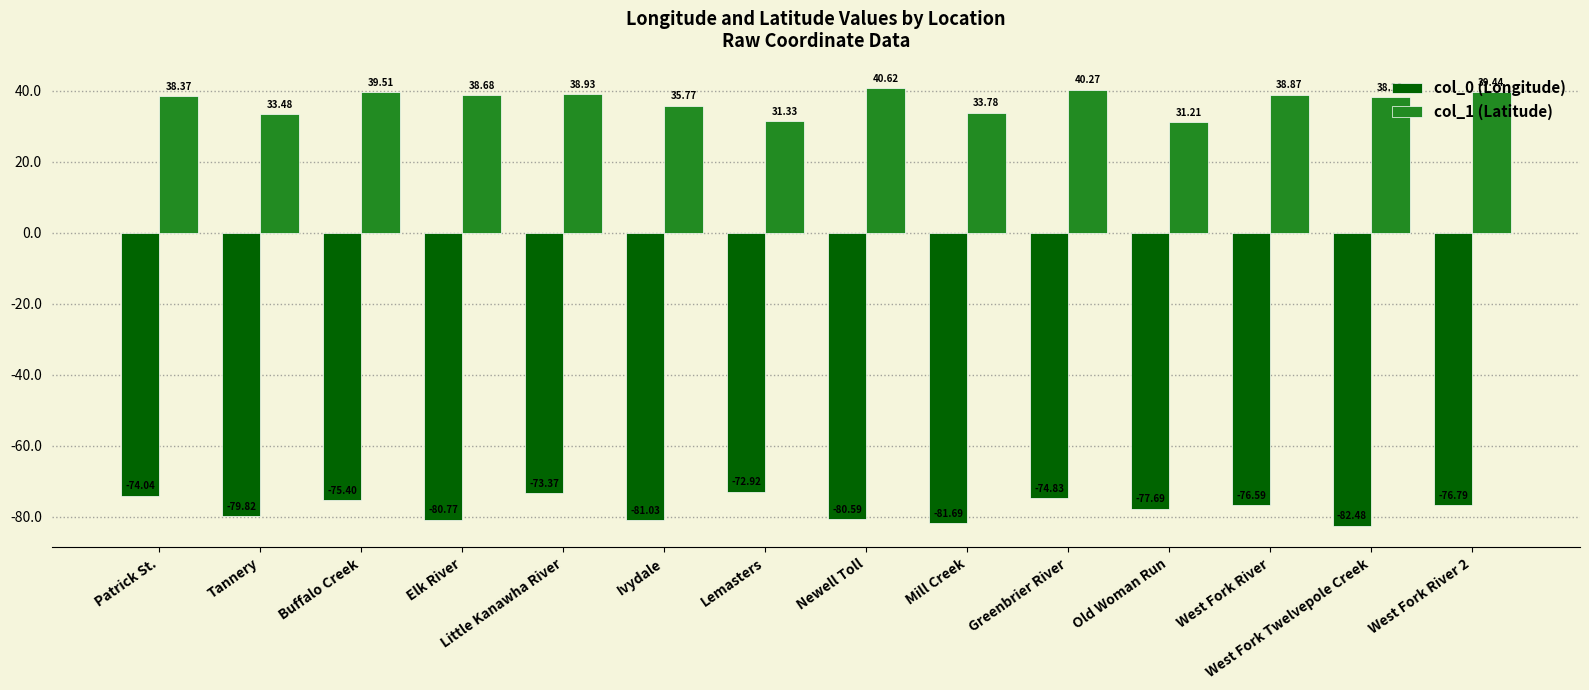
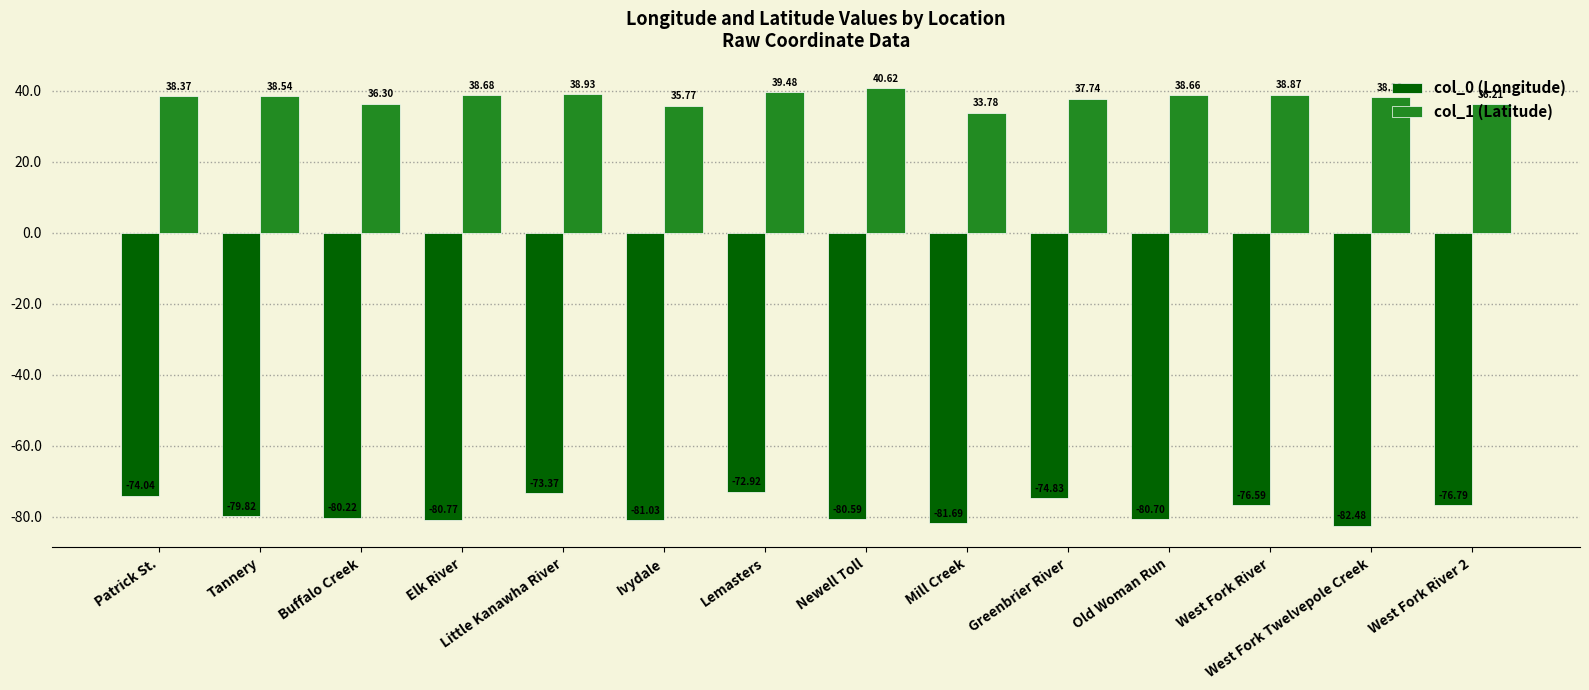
  {
    "col_0 (Longitude)": {
      "Patrick St.": -74.04,
      "Tannery": -79.82,
-     "Buffalo Creek": -75.40,
+     "Buffalo Creek": -80.22,
      "Elk River": -80.77,
      "Little Kanawha River": -73.37,
      "Ivydale": -81.03,
      "Lemasters": -72.92,
      "Newell Toll": -80.59,
      "Mill Creek": -81.69,
      "Greenbrier River": -74.83,
-     "Old Woman Run": -77.69,
+     "Old Woman Run": -80.70,
      "West Fork River": -76.59,
      "West Fork Twelvepole Creek": -82.48,
      "West Fork River 2": -76.79
    },
    "col_1 (Latitude)": {
      "Patrick St.": 38.37,
-     "Tannery": 33.48,
-     "Buffalo Creek": 39.51,
+     "Tannery": 38.54,
+     "Buffalo Creek": 36.30,
      "Elk River": 38.68,
      "Little Kanawha River": 38.93,
      "Ivydale": 35.77,
-     "Lemasters": 31.33,
+     "Lemasters": 39.48,
      "Newell Toll": 40.62,
      "Mill Creek": 33.78,
-     "Greenbrier River": 40.27,
-     "Old Woman Run": 31.21,
+     "Greenbrier River": 37.74,
+     "Old Woman Run": 38.66,
      "West Fork River": 38.87,
      "West Fork Twelvepole Creek": 38.18,
-     "West Fork River 2": 39.44
+     "West Fork River 2": 36.21
    }
  }
